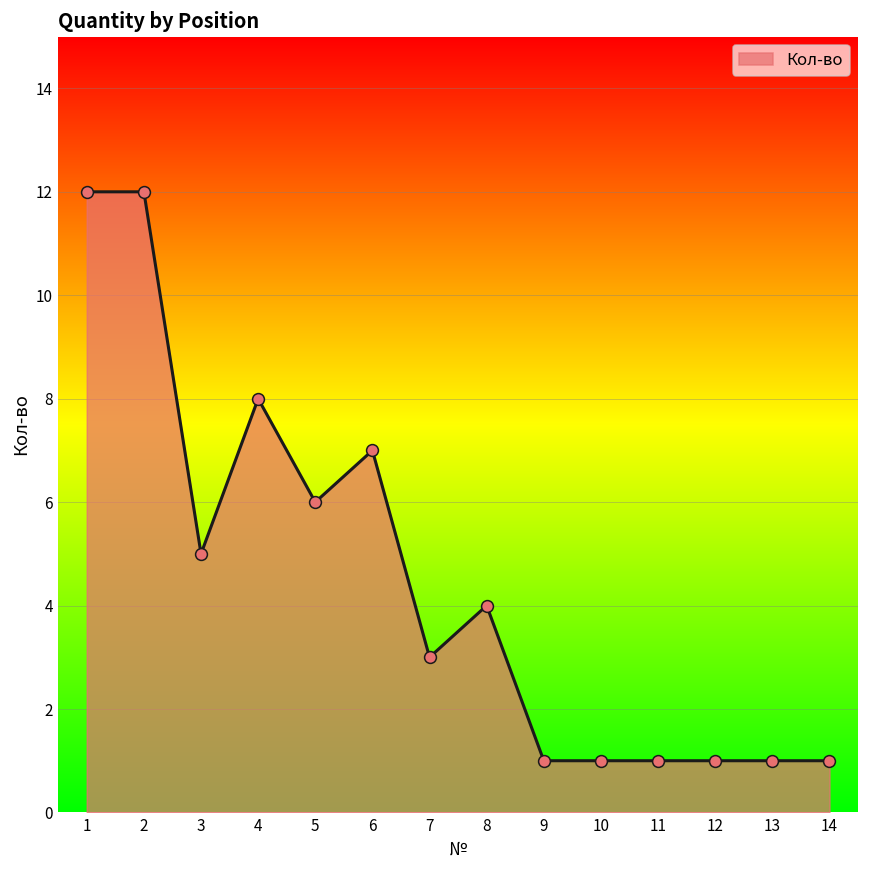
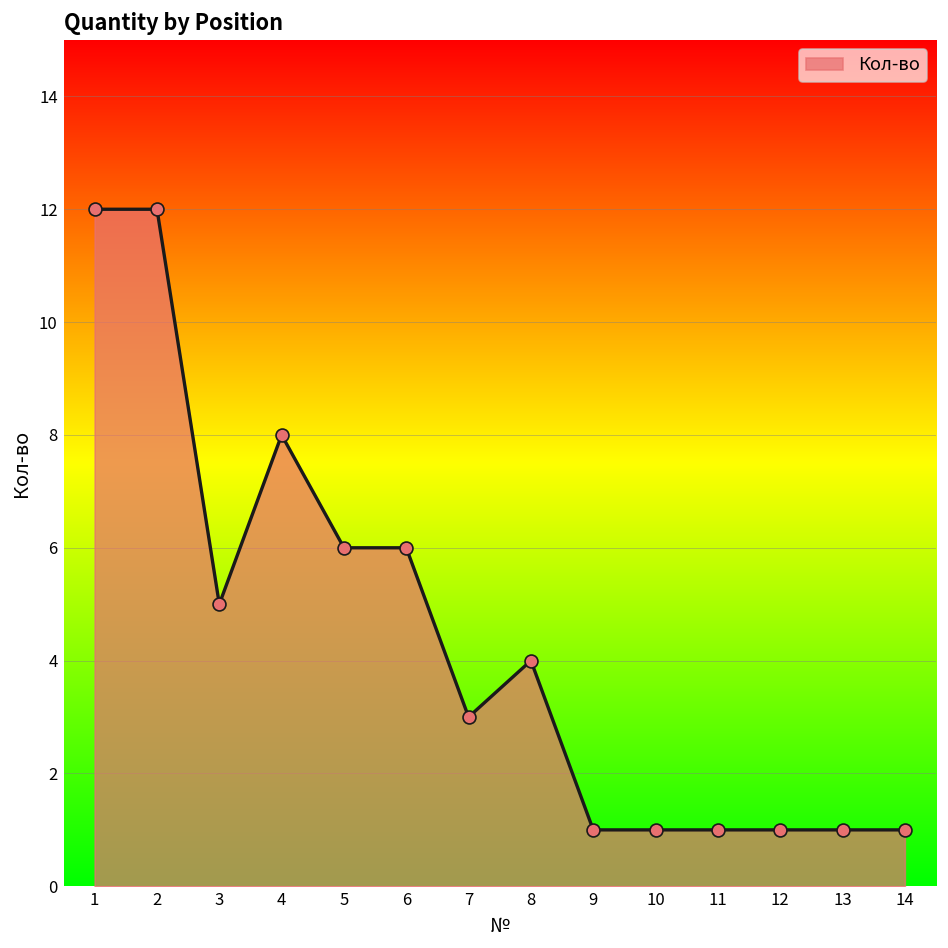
  {
    "1": 12,
    "2": 12,
    "3": 5,
    "4": 8,
    "5": 6,
-   "6": 7,
+   "6": 6,
    "7": 3,
    "8": 4,
    "9": 1,
    "10": 1,
    "11": 1,
    "12": 1,
    "13": 1,
    "14": 1
  }
